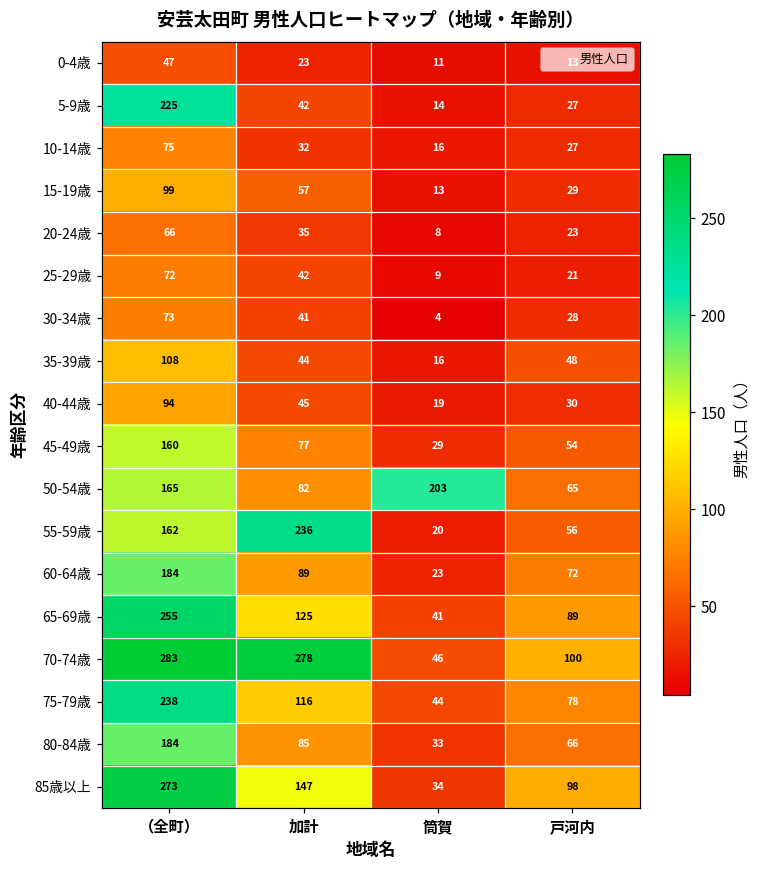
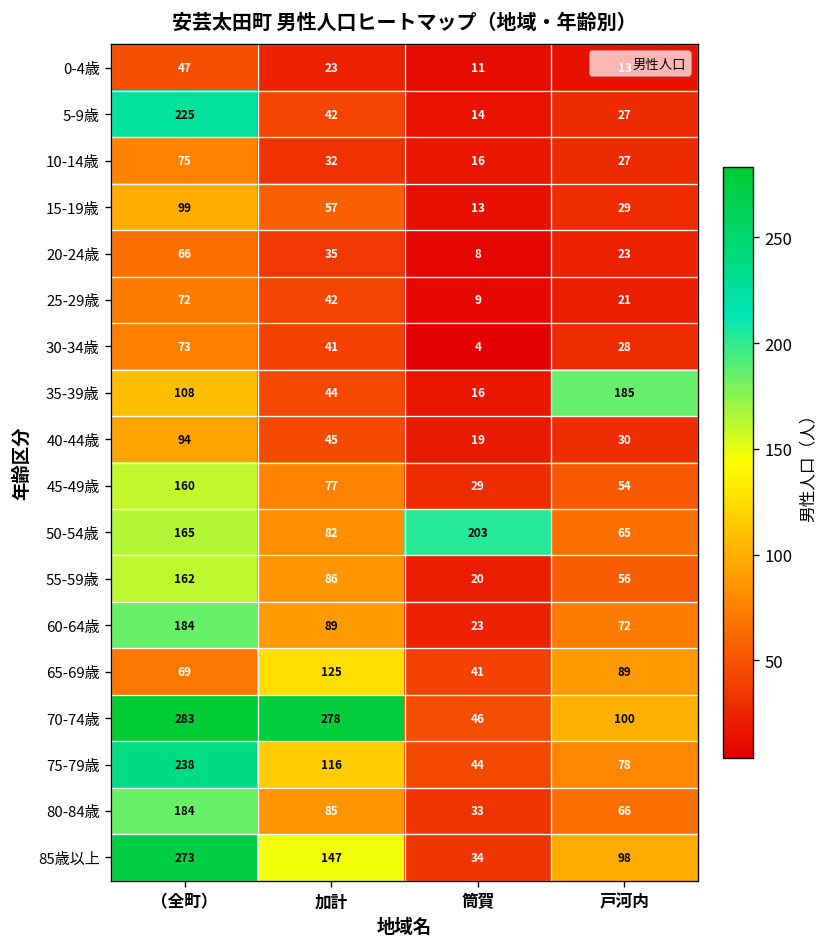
  {
    "0-4歳": {
      "（全町）": 47,
      "加計": 23,
      "筒賀": 11
    },
    "5-9歳": {
      "（全町）": 225,
      "加計": 42,
      "筒賀": 14,
      "戸河内": 27
    },
    "10-14歳": {
      "（全町）": 75,
      "加計": 32,
      "筒賀": 16,
      "戸河内": 27
    },
    "15-19歳": {
      "（全町）": 99,
      "加計": 57,
      "筒賀": 13,
      "戸河内": 29
    },
    "20-24歳": {
      "（全町）": 66,
      "加計": 35,
      "筒賀": 8,
      "戸河内": 23
    },
    "25-29歳": {
      "（全町）": 72,
      "加計": 42,
      "筒賀": 9,
      "戸河内": 21
    },
    "30-34歳": {
      "（全町）": 73,
      "加計": 41,
      "筒賀": 4,
      "戸河内": 28
    },
    "35-39歳": {
      "（全町）": 108,
      "加計": 44,
      "筒賀": 16,
-     "戸河内": 48
+     "戸河内": 185
    },
    "40-44歳": {
      "（全町）": 94,
      "加計": 45,
      "筒賀": 19,
      "戸河内": 30
    },
    "45-49歳": {
      "（全町）": 160,
      "加計": 77,
      "筒賀": 29,
      "戸河内": 54
    },
    "50-54歳": {
      "（全町）": 165,
      "加計": 82,
      "筒賀": 203,
      "戸河内": 65
    },
    "55-59歳": {
      "（全町）": 162,
-     "加計": 236,
+     "加計": 86,
      "筒賀": 20,
      "戸河内": 56
    },
    "60-64歳": {
      "（全町）": 184,
      "加計": 89,
      "筒賀": 23,
      "戸河内": 72
    },
    "65-69歳": {
-     "（全町）": 255,
+     "（全町）": 69,
      "加計": 125,
      "筒賀": 41,
      "戸河内": 89
    },
    "70-74歳": {
      "（全町）": 283,
      "加計": 278,
      "筒賀": 46,
      "戸河内": 100
    },
    "75-79歳": {
      "（全町）": 238,
      "加計": 116,
      "筒賀": 44,
      "戸河内": 78
    },
    "80-84歳": {
      "（全町）": 184,
      "加計": 85,
      "筒賀": 33,
      "戸河内": 66
    },
    "85歳以上": {
      "（全町）": 273,
      "加計": 147,
      "筒賀": 34,
      "戸河内": 98
    }
  }
